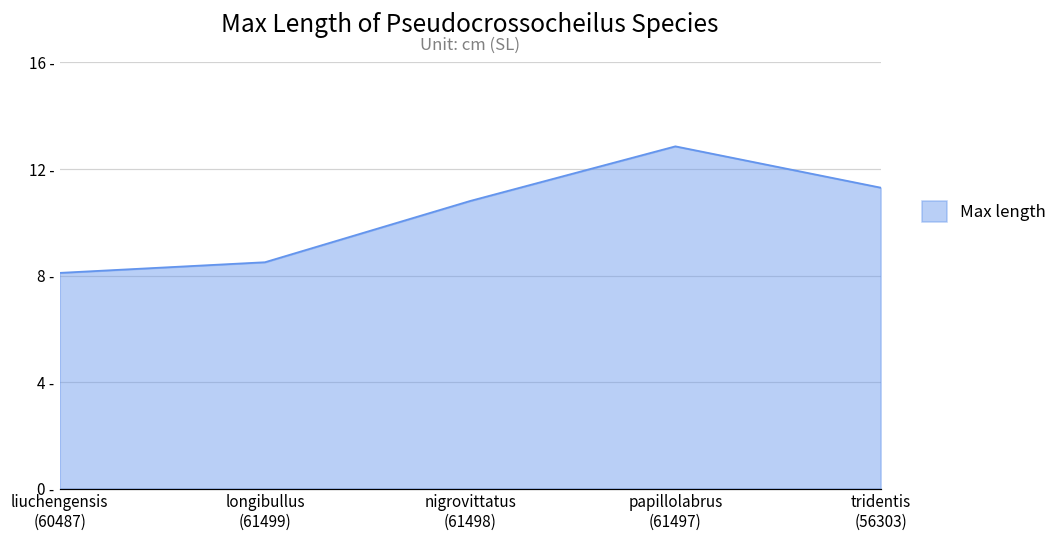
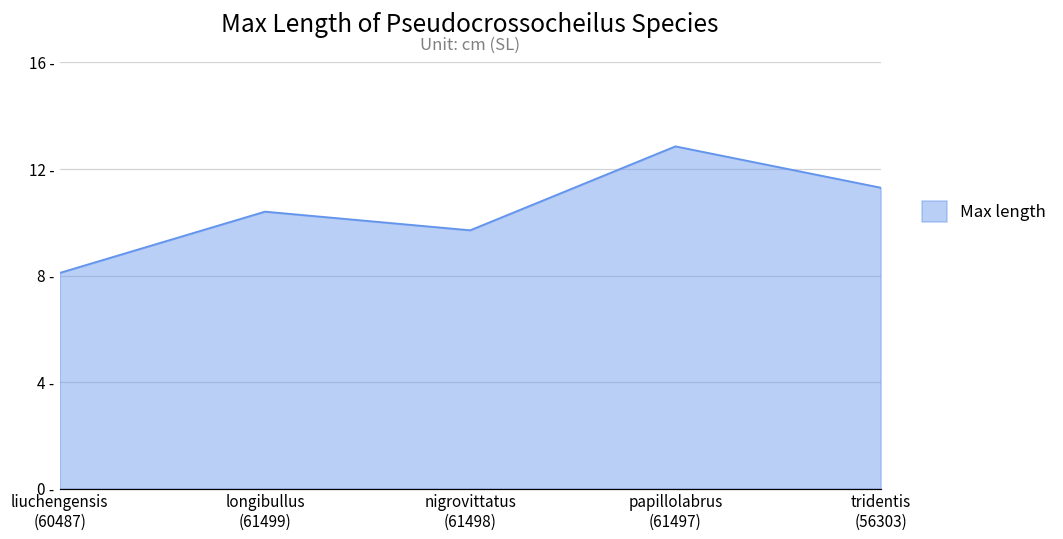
  {
    "liuchengensis (60487)": "8.1 -",
-   "longibullus (61499)": "8.5 -",
-   "nigrovittatus (61498)": "10.8 -",
+   "longibullus (61499)": "10.4 -",
+   "nigrovittatus (61498)": "9.7 -",
    "papillolabrus (61497)": "12.9 -",
    "tridentis (56303)": "11.3 -"
  }
